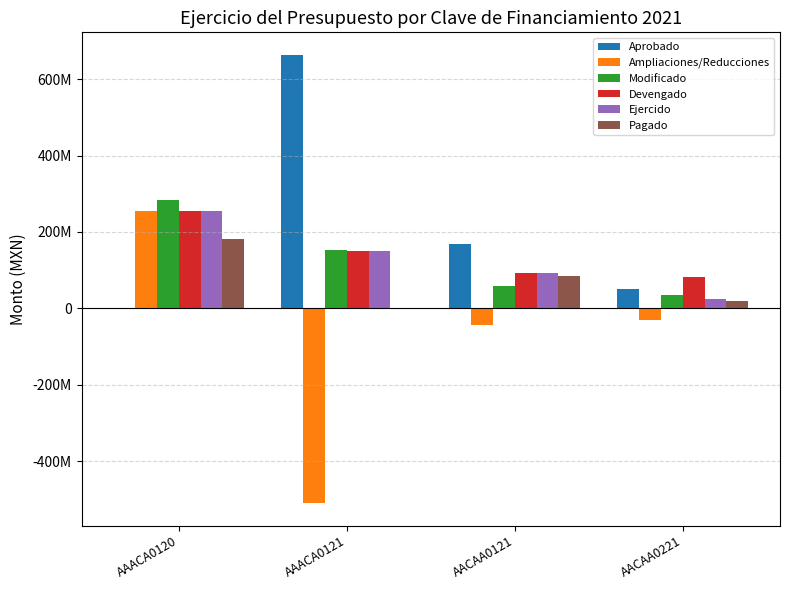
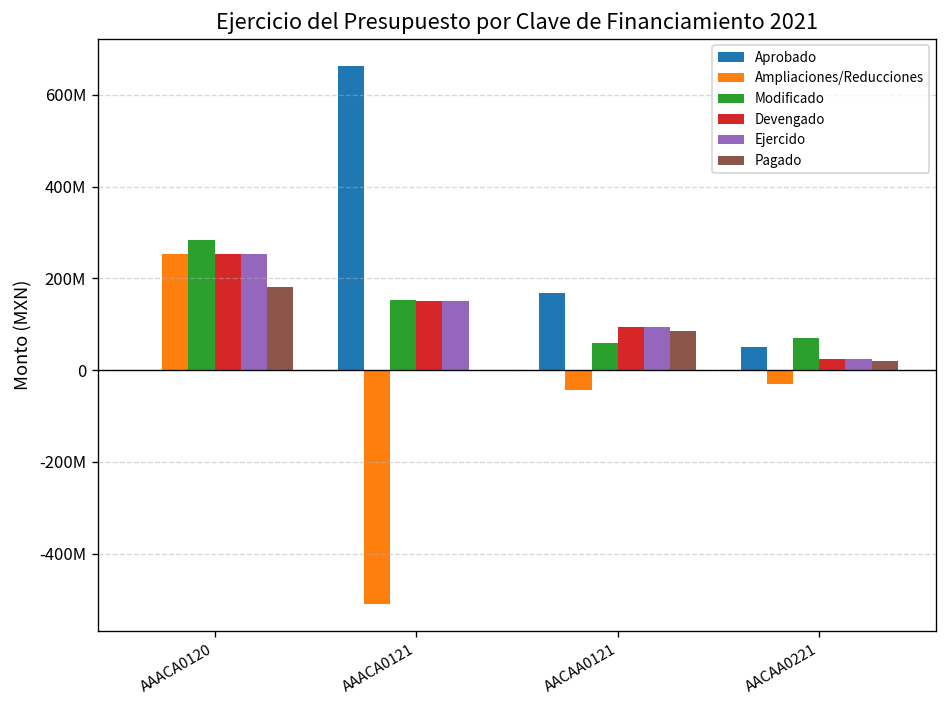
  {
    "Aprobado": {
      "AAACA0120": 0,
      "AAACA0121": 660000000,
      "AACAA0121": 170000000,
      "AACAA0221": 50000000
    },
    "Ampliaciones/Reducciones": {
      "AAACA0120": 250000000,
      "AAACA0121": -510000000,
      "AACAA0121": -40000000,
      "AACAA0221": -30000000
    },
    "Modificado": {
      "AAACA0120": 280000000,
      "AAACA0121": 150000000,
      "AACAA0121": 60000000,
-     "AACAA0221": 30000000
+     "AACAA0221": 70000000
    },
    "Devengado": {
      "AAACA0120": 250000000,
      "AAACA0121": 150000000,
      "AACAA0121": 90000000,
-     "AACAA0221": 80000000
+     "AACAA0221": 20000000
    },
    "Ejercido": {
      "AAACA0120": 250000000,
      "AAACA0121": 150000000,
      "AACAA0121": 90000000,
      "AACAA0221": 20000000
    },
    "Pagado": {
      "AAACA0120": 180000000,
      "AACAA0121": 90000000,
      "AACAA0221": 20000000
    }
  }
